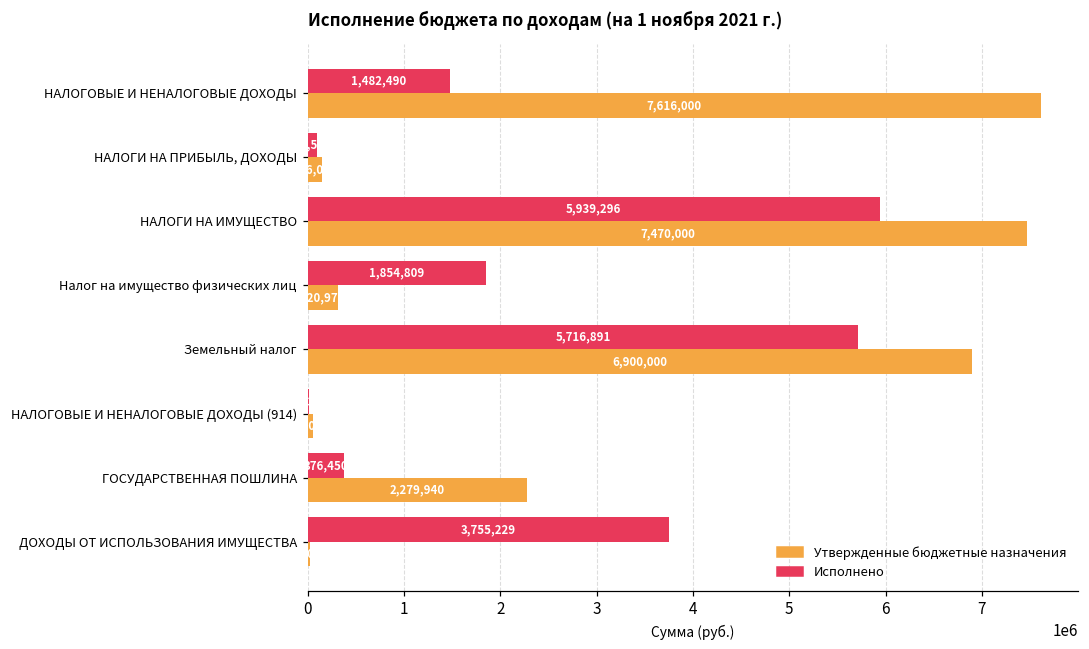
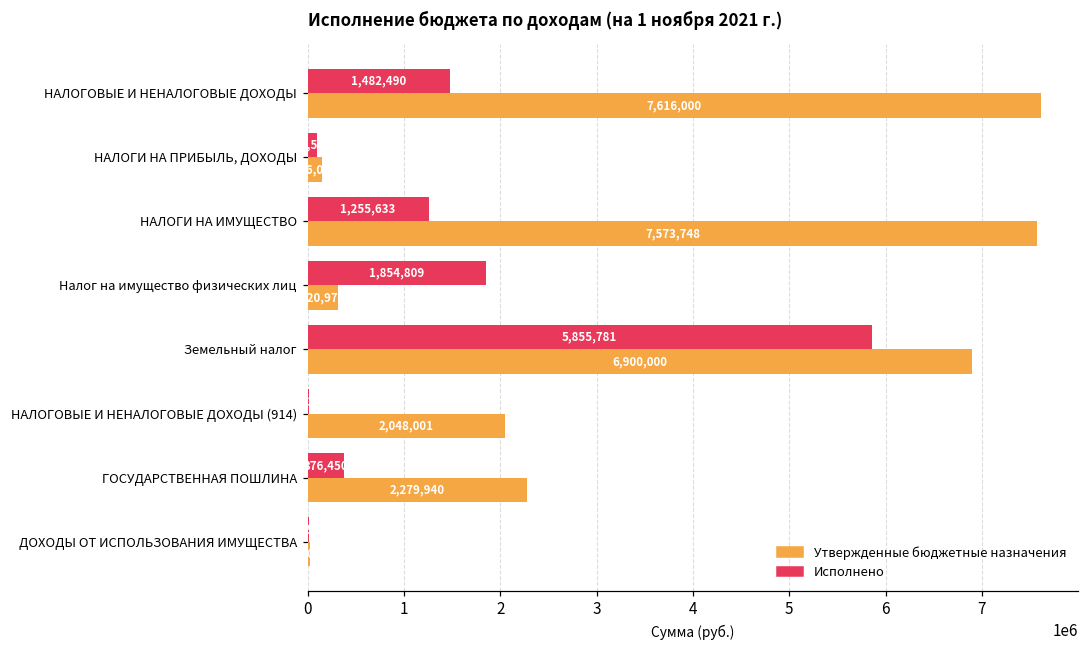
  {
    "Утвержденные бюджетные назначения": {
      "НАЛОГОВЫЕ И НЕНАЛОГОВЫЕ ДОХОДЫ": "7,616,000",
-     "НАЛОГИ НА ИМУЩЕСТВО": "7,470,000",
+     "НАЛОГИ НА ИМУЩЕСТВО": "7,573,748",
      "Налог на имущество физических лиц": "320,977",
      "Земельный налог": "6,900,000",
-     "НАЛОГОВЫЕ И НЕНАЛОГОВЫЕ ДОХОДЫ (914)": "100000",
+     "НАЛОГОВЫЕ И НЕНАЛОГОВЫЕ ДОХОДЫ (914)": "2000000",
      "ГОСУДАРСТВЕННАЯ ПОШЛИНА": "2,279,940"
    },
    "Исполнено": {
      "НАЛОГОВЫЕ И НЕНАЛОГОВЫЕ ДОХОДЫ": "1,482,490",
-     "НАЛОГИ НА ИМУЩЕСТВО": "5,939,296",
+     "НАЛОГИ НА ИМУЩЕСТВО": "1,255,633",
      "Налог на имущество физических лиц": "1,854,809",
-     "Земельный налог": "5,716,891",
+     "Земельный налог": "5,855,781",
      "ГОСУДАРСТВЕННАЯ ПОШЛИНА": "376,450",
-     "ДОХОДЫ ОТ ИСПОЛЬЗОВАНИЯ ИМУЩЕСТВА": "3800000"
+     "ДОХОДЫ ОТ ИСПОЛЬЗОВАНИЯ ИМУЩЕСТВА": "0"
    }
  }
